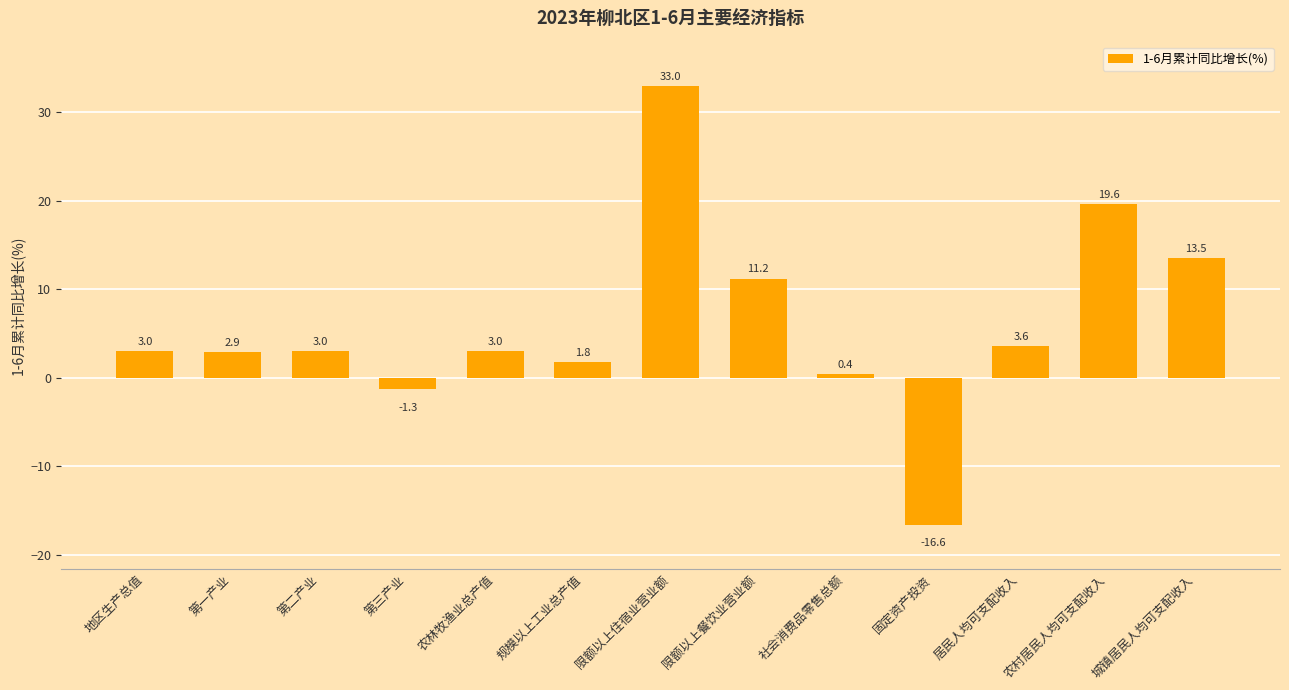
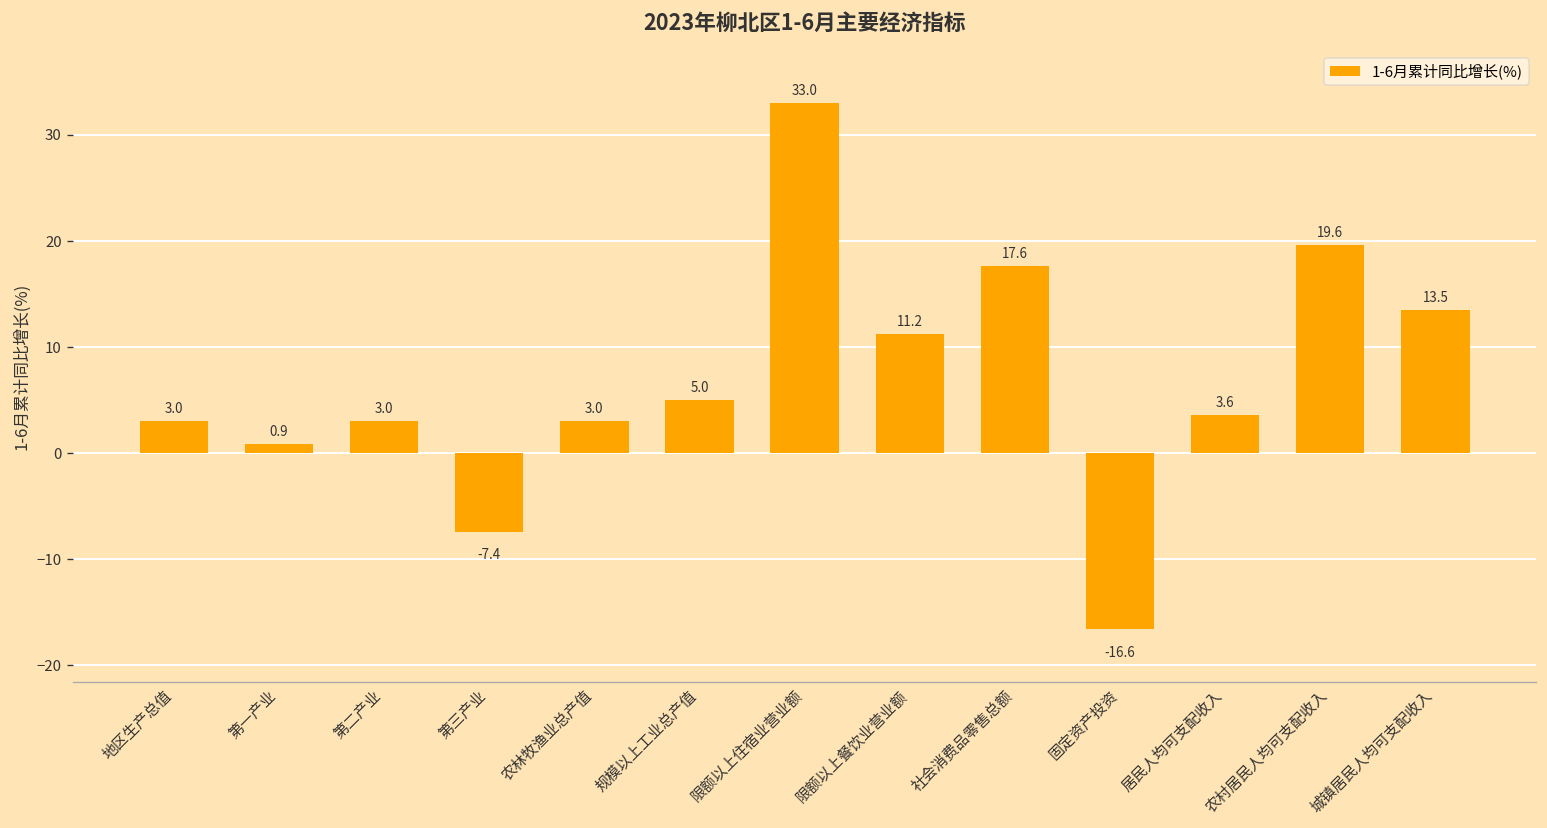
  {
    "地区生产总值": 3.0,
-   "第一产业": 2.9,
+   "第一产业": 0.9,
    "第二产业": 3.0,
-   "第三产业": -1.3,
+   "第三产业": -7.4,
    "农林牧渔业总产值": 3.0,
-   "规模以上工业总产值": 1.8,
+   "规模以上工业总产值": 5.0,
    "限额以上住宿业营业额": 33.0,
    "限额以上餐饮业营业额": 11.2,
-   "社会消费品零售总额": 0.4,
+   "社会消费品零售总额": 17.6,
    "固定资产投资": -16.6,
    "居民人均可支配收入": 3.6,
    "农村居民人均可支配收入": 19.6,
    "城镇居民人均可支配收入": 13.5
  }
